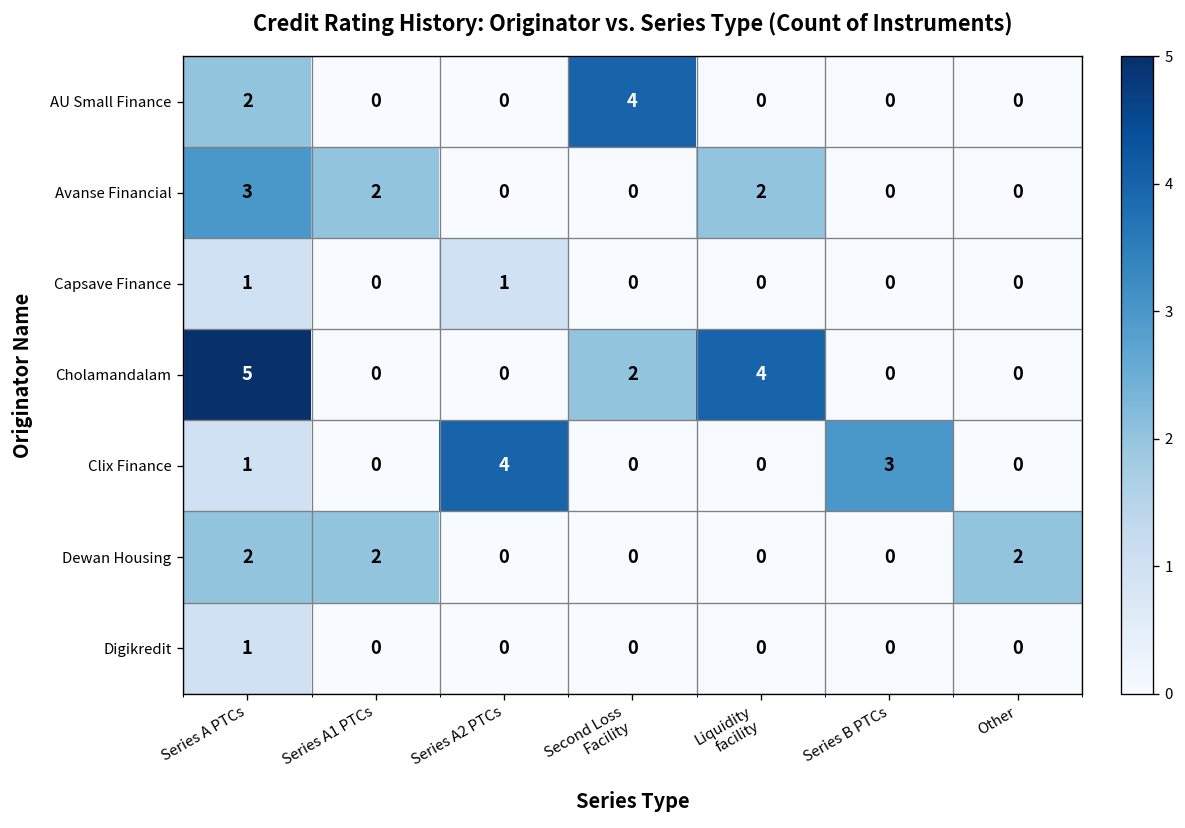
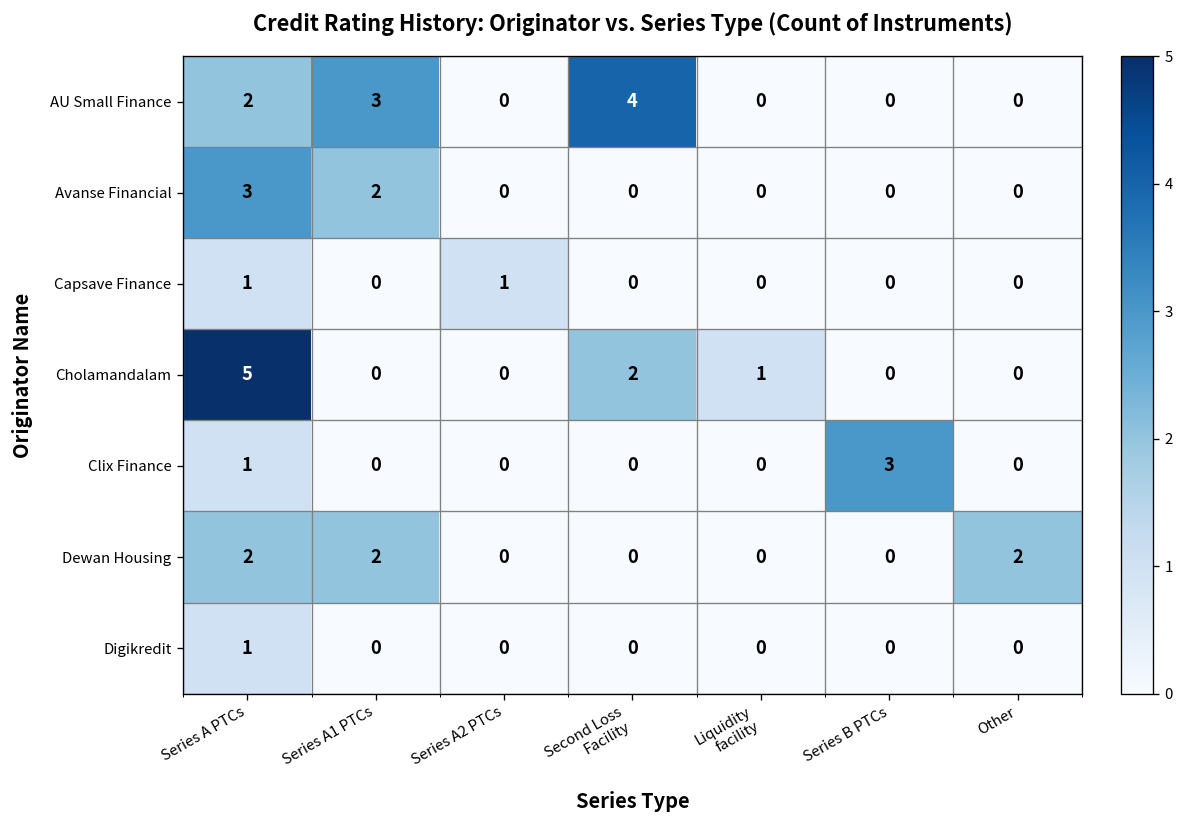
  {
    "AU Small Finance": {
      "Series A PTCs": 2,
-     "Series A1 PTCs": 0,
+     "Series A1 PTCs": 3,
      "Series A2 PTCs": 0,
      "Second Loss Facility": 4,
      "Liquidity facility": 0,
      "Series B PTCs": 0,
      "Other": 0
    },
    "Avanse Financial": {
      "Series A PTCs": 3,
      "Series A1 PTCs": 2,
      "Series A2 PTCs": 0,
      "Second Loss Facility": 0,
-     "Liquidity facility": 2,
+     "Liquidity facility": 0,
      "Series B PTCs": 0,
      "Other": 0
    },
    "Capsave Finance": {
      "Series A PTCs": 1,
      "Series A1 PTCs": 0,
      "Series A2 PTCs": 1,
      "Second Loss Facility": 0,
      "Liquidity facility": 0,
      "Series B PTCs": 0,
      "Other": 0
    },
    "Cholamandalam": {
      "Series A PTCs": 5,
      "Series A1 PTCs": 0,
      "Series A2 PTCs": 0,
      "Second Loss Facility": 2,
-     "Liquidity facility": 4,
+     "Liquidity facility": 1,
      "Series B PTCs": 0,
      "Other": 0
    },
    "Clix Finance": {
      "Series A PTCs": 1,
      "Series A1 PTCs": 0,
-     "Series A2 PTCs": 4,
+     "Series A2 PTCs": 0,
      "Second Loss Facility": 0,
      "Liquidity facility": 0,
      "Series B PTCs": 3,
      "Other": 0
    },
    "Dewan Housing": {
      "Series A PTCs": 2,
      "Series A1 PTCs": 2,
      "Series A2 PTCs": 0,
      "Second Loss Facility": 0,
      "Liquidity facility": 0,
      "Series B PTCs": 0,
      "Other": 2
    },
    "Digikredit": {
      "Series A PTCs": 1,
      "Series A1 PTCs": 0,
      "Series A2 PTCs": 0,
      "Second Loss Facility": 0,
      "Liquidity facility": 0,
      "Series B PTCs": 0,
      "Other": 0
    }
  }
